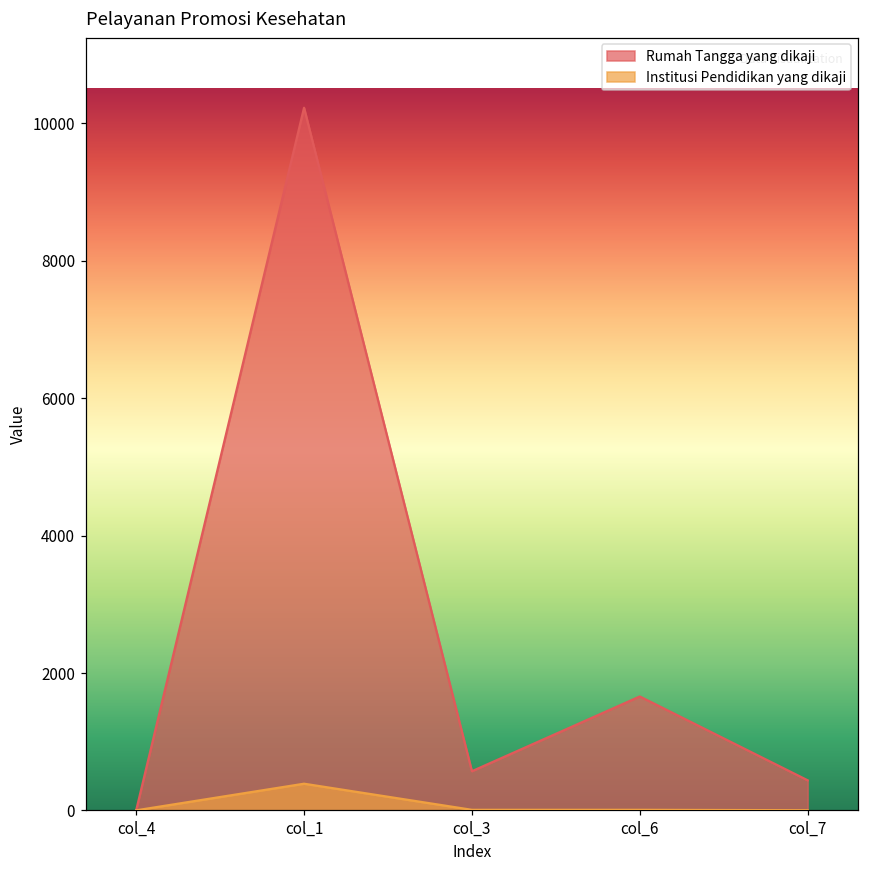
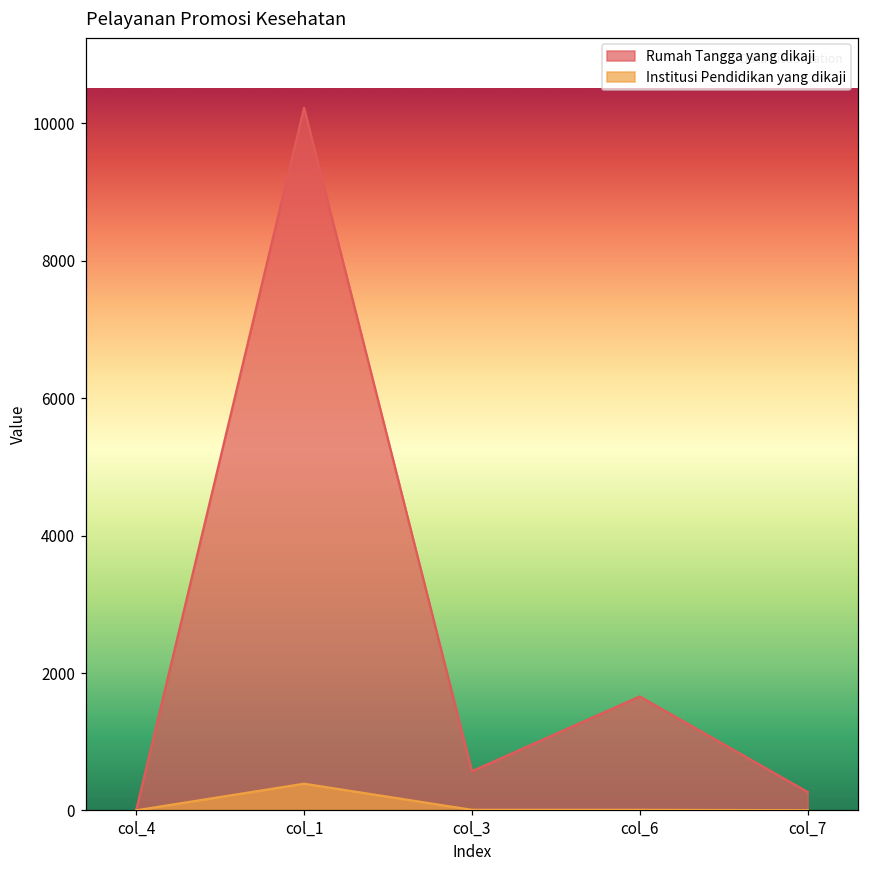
  {
    "Rumah Tangga yang dikaji": {
      "col_1": 10200,
      "col_3": 600,
      "col_6": 1700,
-     "col_7": 400
+     "col_7": 300
    },
    "Institusi Pendidikan yang dikaji": {
      "col_1": 400,
      "col_3": 0,
      "col_6": 0,
      "col_7": 0
    }
  }
